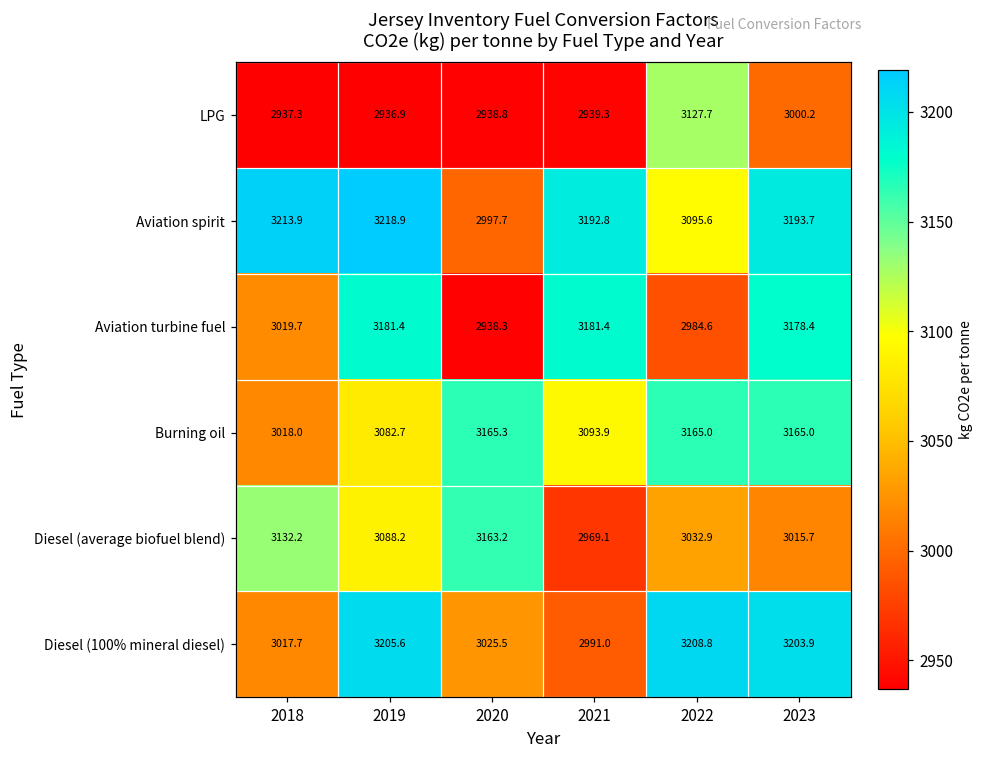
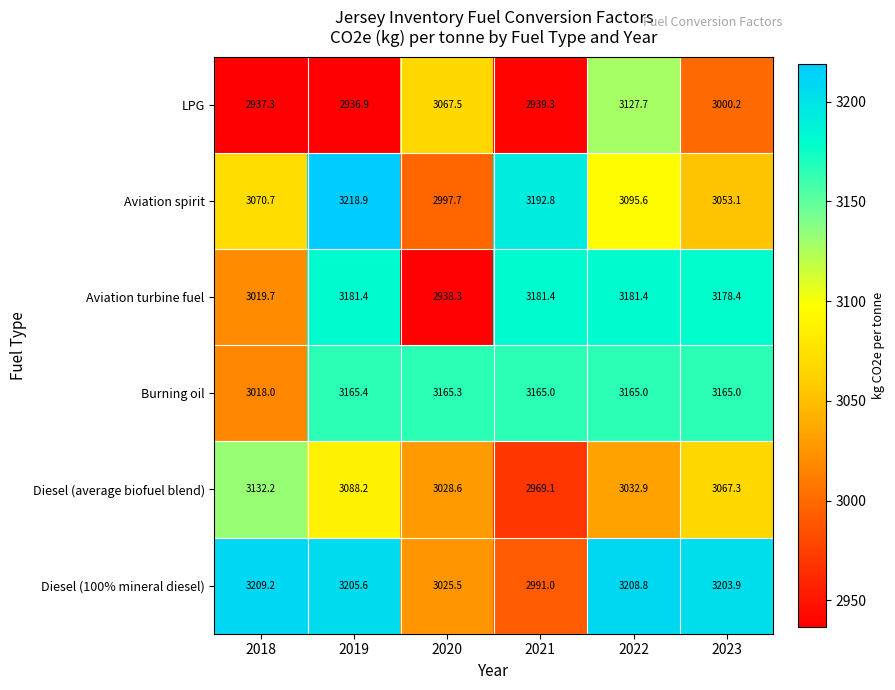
  {
    "LPG": {
      "2018": 2937.3,
      "2019": 2936.9,
-     "2020": 2938.8,
+     "2020": 3067.5,
      "2021": 2939.3,
      "2022": 3127.7,
      "2023": 3000.2
    },
    "Aviation spirit": {
-     "2018": 3213.9,
+     "2018": 3070.7,
      "2019": 3218.9,
      "2020": 2997.7,
      "2021": 3192.8,
      "2022": 3095.6,
-     "2023": 3193.7
+     "2023": 3053.1
    },
    "Aviation turbine fuel": {
      "2018": 3019.7,
      "2019": 3181.4,
      "2020": 2938.3,
      "2021": 3181.4,
-     "2022": 2984.6,
+     "2022": 3181.4,
      "2023": 3178.4
    },
    "Burning oil": {
      "2018": 3018.0,
-     "2019": 3082.7,
+     "2019": 3165.4,
      "2020": 3165.3,
-     "2021": 3093.9,
+     "2021": 3165.0,
      "2022": 3165.0,
      "2023": 3165.0
    },
    "Diesel (average biofuel blend)": {
      "2018": 3132.2,
      "2019": 3088.2,
-     "2020": 3163.2,
+     "2020": 3028.6,
      "2021": 2969.1,
      "2022": 3032.9,
-     "2023": 3015.7
+     "2023": 3067.3
    },
    "Diesel (100% mineral diesel)": {
-     "2018": 3017.7,
+     "2018": 3209.2,
      "2019": 3205.6,
      "2020": 3025.5,
      "2021": 2991.0,
      "2022": 3208.8,
      "2023": 3203.9
    }
  }
